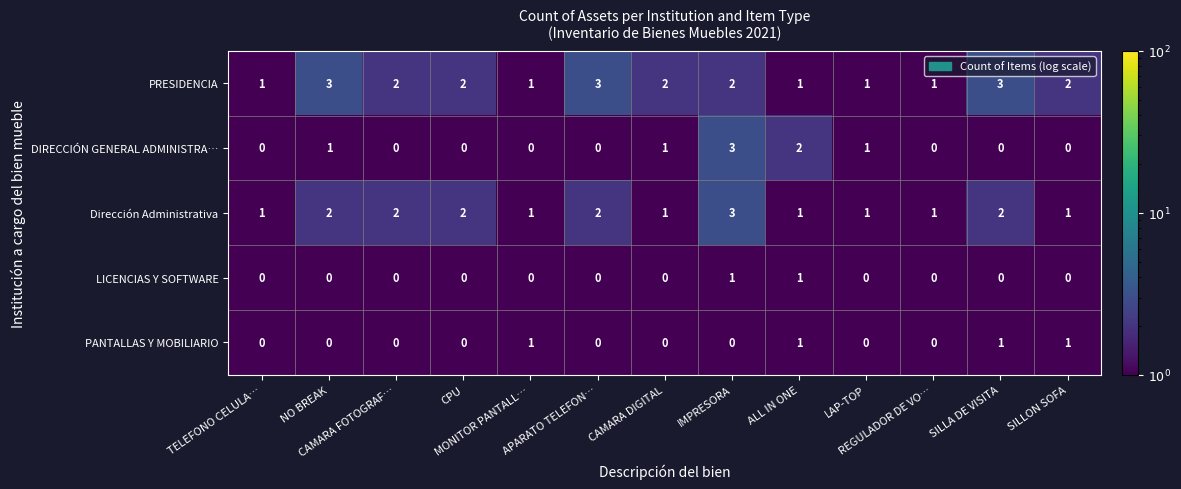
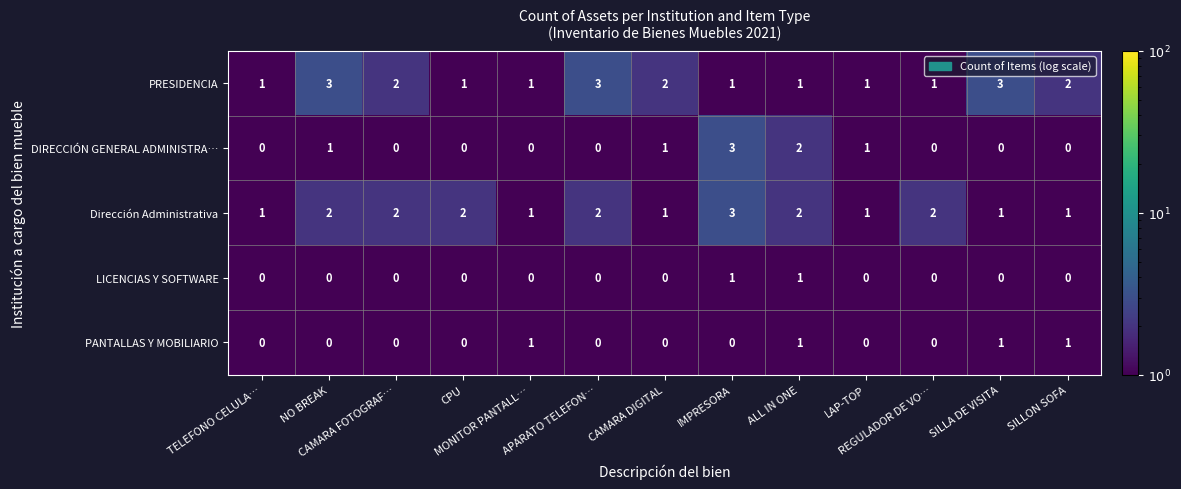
  {
    "PRESIDENCIA": {
      "TELEFONO CELULA…": 1,
      "NO BREAK": 3,
      "CAMARA FOTOGRAF…": 2,
-     "CPU": 2,
+     "CPU": 1,
      "MONITOR PANTALL…": 1,
      "APARATO TELEFON…": 3,
      "CAMARA DIGITAL": 2,
-     "IMPRESORA": 2,
+     "IMPRESORA": 1,
      "ALL IN ONE": 1,
      "LAP-TOP": 1,
      "REGULADOR DE VO…": 1,
      "SILLA DE VISITA": 3,
      "SILLON SOFA": 2
    },
    "DIRECCIÓN GENERAL ADMINISTRA…": {
      "TELEFONO CELULA…": 0,
      "NO BREAK": 1,
      "CAMARA FOTOGRAF…": 0,
      "CPU": 0,
      "MONITOR PANTALL…": 0,
      "APARATO TELEFON…": 0,
      "CAMARA DIGITAL": 1,
      "IMPRESORA": 3,
      "ALL IN ONE": 2,
      "LAP-TOP": 1,
      "REGULADOR DE VO…": 0,
      "SILLA DE VISITA": 0,
      "SILLON SOFA": 0
    },
    "Dirección Administrativa": {
      "TELEFONO CELULA…": 1,
      "NO BREAK": 2,
      "CAMARA FOTOGRAF…": 2,
      "CPU": 2,
      "MONITOR PANTALL…": 1,
      "APARATO TELEFON…": 2,
      "CAMARA DIGITAL": 1,
      "IMPRESORA": 3,
-     "ALL IN ONE": 1,
+     "ALL IN ONE": 2,
      "LAP-TOP": 1,
-     "REGULADOR DE VO…": 1,
-     "SILLA DE VISITA": 2,
+     "REGULADOR DE VO…": 2,
+     "SILLA DE VISITA": 1,
      "SILLON SOFA": 1
    },
    "LICENCIAS Y SOFTWARE": {
      "TELEFONO CELULA…": 0,
      "NO BREAK": 0,
      "CAMARA FOTOGRAF…": 0,
      "CPU": 0,
      "MONITOR PANTALL…": 0,
      "APARATO TELEFON…": 0,
      "CAMARA DIGITAL": 0,
      "IMPRESORA": 1,
      "ALL IN ONE": 1,
      "LAP-TOP": 0,
      "REGULADOR DE VO…": 0,
      "SILLA DE VISITA": 0,
      "SILLON SOFA": 0
    },
    "PANTALLAS Y MOBILIARIO": {
      "TELEFONO CELULA…": 0,
      "NO BREAK": 0,
      "CAMARA FOTOGRAF…": 0,
      "CPU": 0,
      "MONITOR PANTALL…": 1,
      "APARATO TELEFON…": 0,
      "CAMARA DIGITAL": 0,
      "IMPRESORA": 0,
      "ALL IN ONE": 1,
      "LAP-TOP": 0,
      "REGULADOR DE VO…": 0,
      "SILLA DE VISITA": 1,
      "SILLON SOFA": 1
    }
  }
